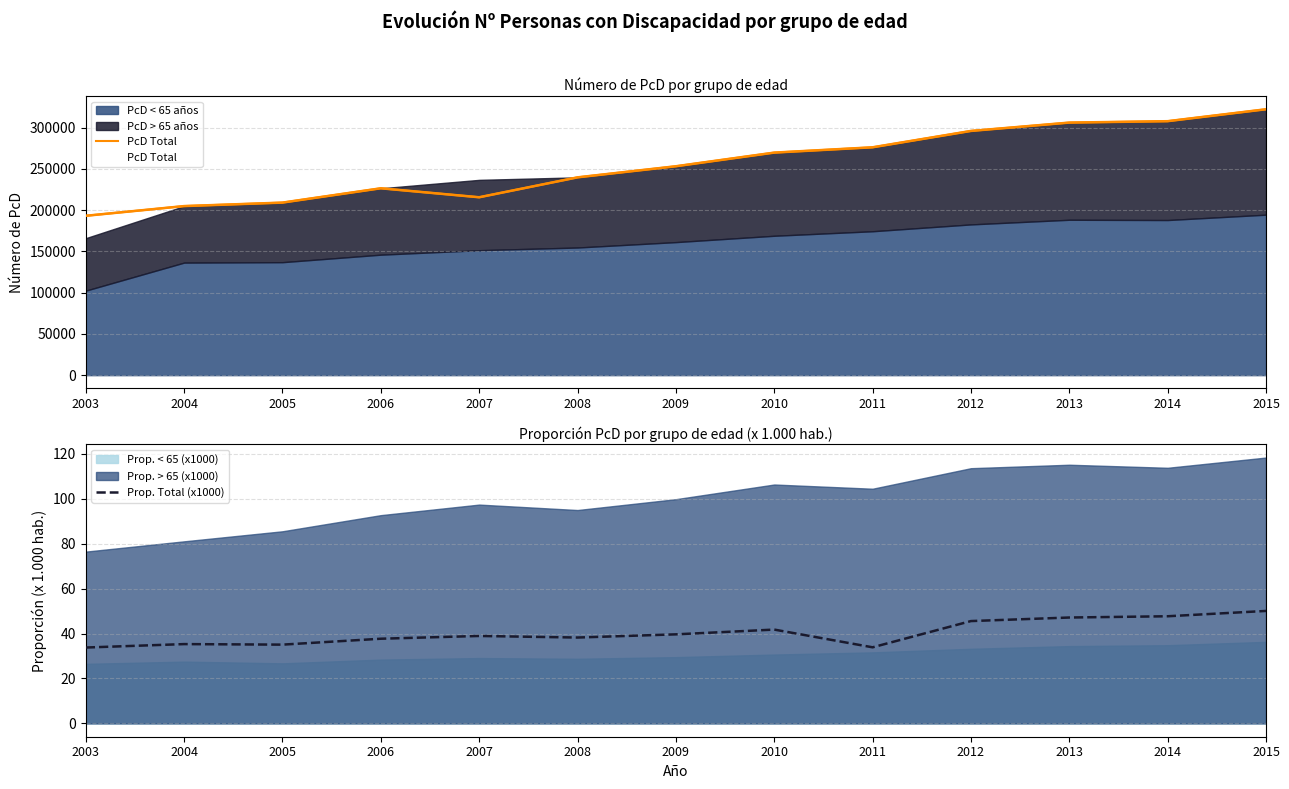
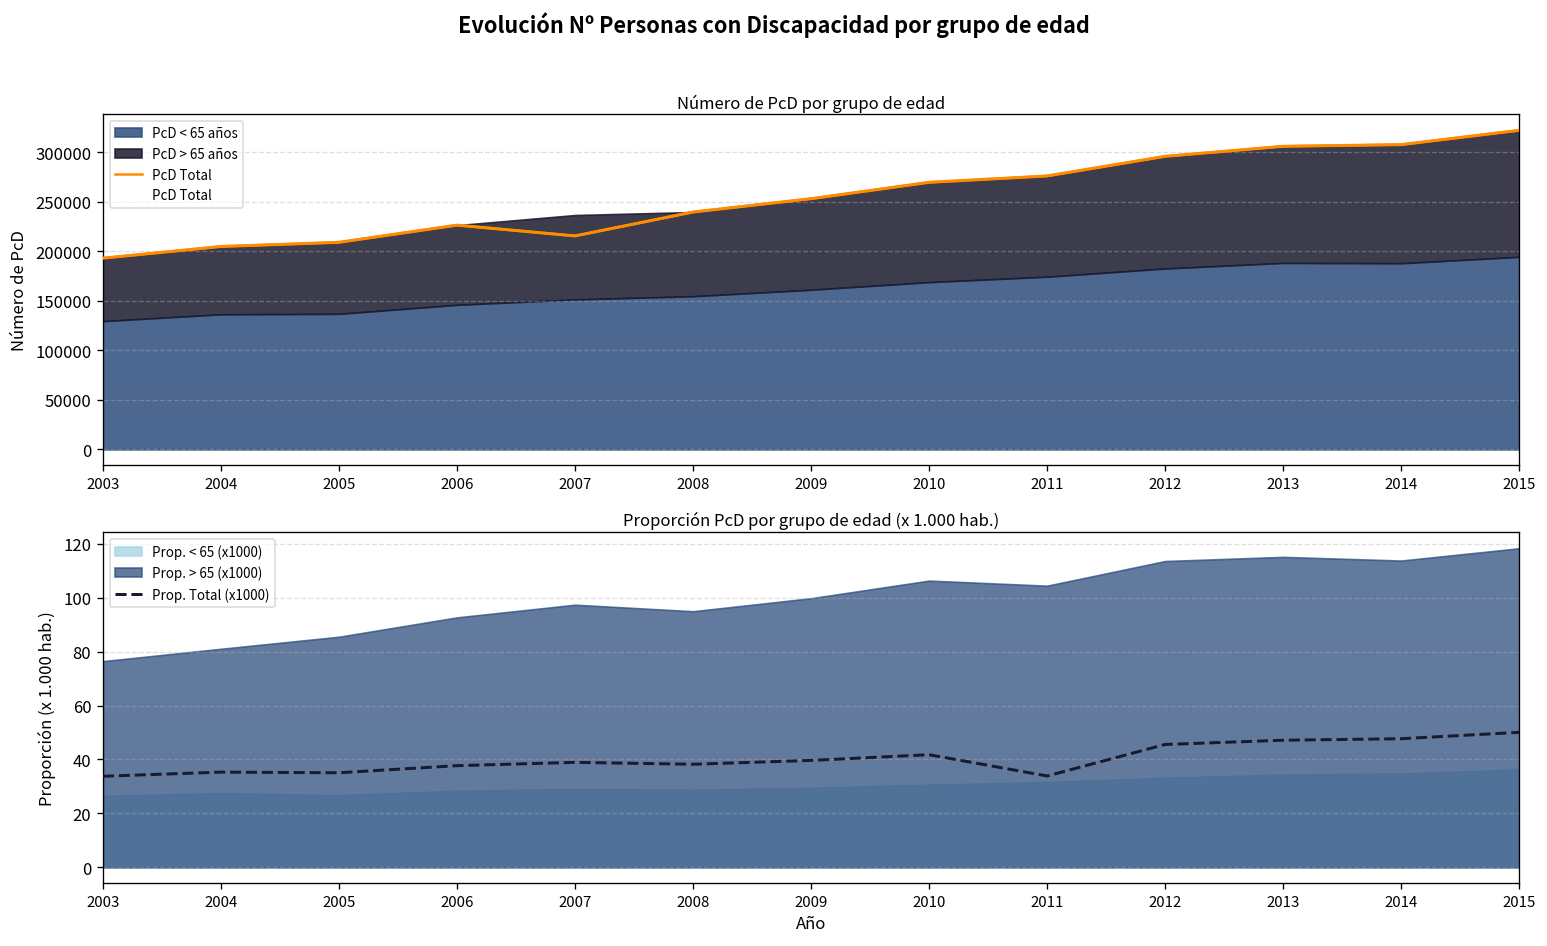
  {
    "Número de PcD por grupo de edad": {
      "PcD < 65 años": {
-       "2003": 100000,
+       "2003": 130000,
        "2004": 140000,
        "2005": 140000,
        "2006": 150000,
        "2007": 150000,
        "2008": 150000,
        "2009": 160000,
        "2010": 170000,
        "2011": 170000,
        "2012": 180000,
        "2013": 190000,
        "2014": 190000,
        "2015": 190000
      },
      "PcD > 65 años": {
        "2007": 90000
      }
    },
    "Proporción PcD por grupo de edad (x 1.000 hab.)": {
      "Prop. Total (x1000)": {
        "2003": 34,
        "2004": 35,
        "2005": 35,
        "2006": 38,
        "2007": 39,
        "2008": 38,
        "2009": 40,
        "2010": 42,
        "2011": 34,
        "2012": 46,
        "2013": 47,
        "2014": 48,
        "2015": 50
      },
      "Prop. < 65 (x1000)": {
        "2003": 27,
        "2004": 28,
        "2005": 27,
        "2006": 28,
        "2007": 29,
        "2008": 29,
        "2009": 30,
        "2010": 31,
        "2011": 32,
        "2012": 33,
        "2013": 34,
        "2014": 35,
        "2015": 36
      },
      "Prop. > 65 (x1000)": {
        "2003": 76,
        "2004": 81,
        "2005": 86,
        "2006": 93,
        "2007": 97,
        "2008": 95,
        "2009": 100,
        "2010": 106,
        "2011": 104,
        "2012": 114,
        "2013": 115,
        "2014": 114,
        "2015": 118
      }
    }
  }
